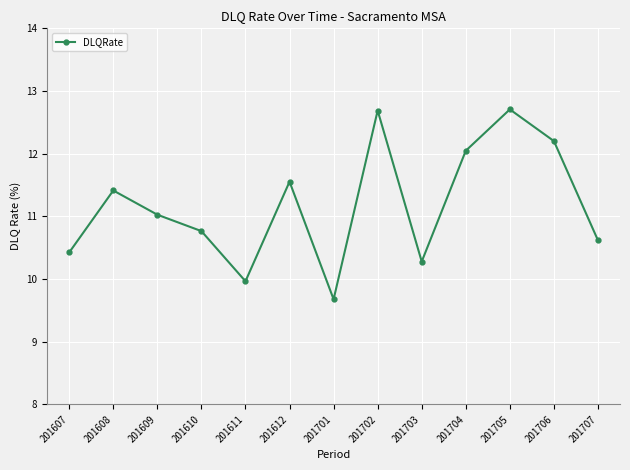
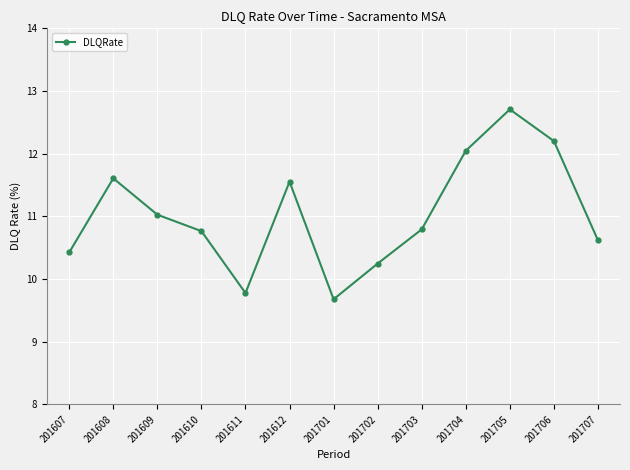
  {
    "201607": 10.4,
-   "201608": 11.4,
+   "201608": 11.6,
    "201609": 11.0,
    "201610": 10.8,
-   "201611": 10.0,
+   "201611": 9.8,
    "201612": 11.6,
    "201701": 9.7,
-   "201702": 12.7,
-   "201703": 10.3,
+   "201702": 10.2,
+   "201703": 10.8,
    "201704": 12.0,
    "201705": 12.7,
    "201706": 12.2,
    "201707": 10.6
  }
